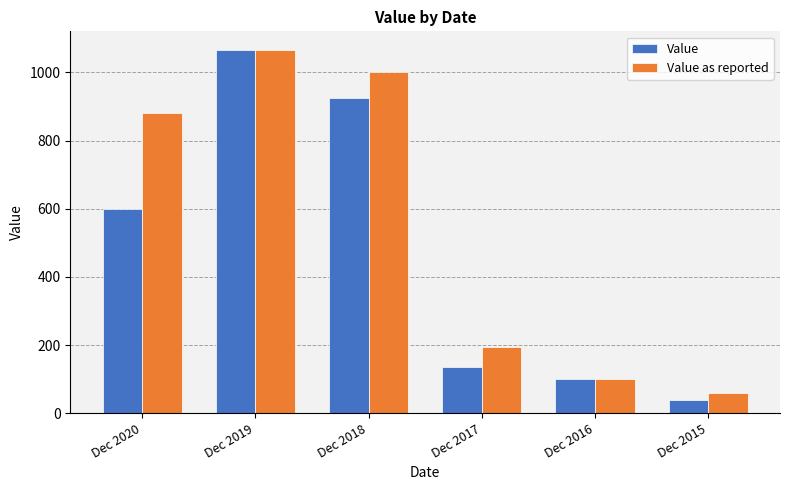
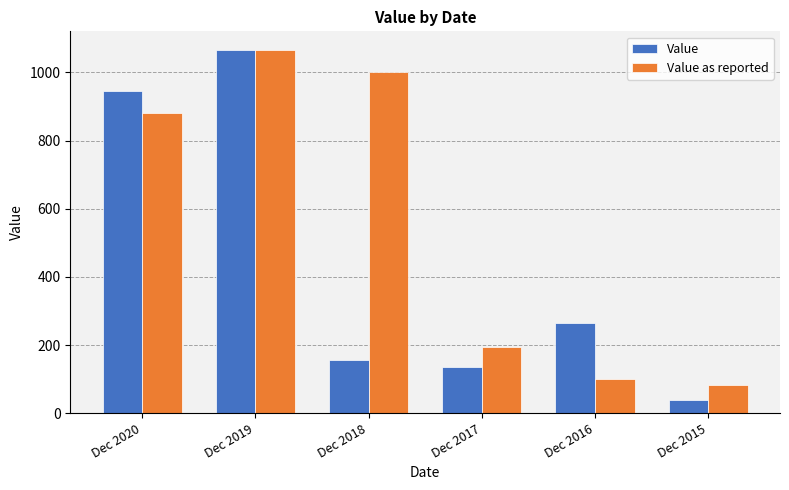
  {
    "Value": {
-     "Dec 2020": 600,
+     "Dec 2020": 950,
      "Dec 2019": 1070,
-     "Dec 2018": 920,
+     "Dec 2018": 160,
      "Dec 2017": 130,
-     "Dec 2016": 100,
+     "Dec 2016": 270,
      "Dec 2015": 40
    },
    "Value as reported": {
      "Dec 2020": 880,
      "Dec 2019": 1070,
      "Dec 2018": 1000,
      "Dec 2017": 190,
      "Dec 2016": 100,
-     "Dec 2015": 60
+     "Dec 2015": 80
    }
  }
